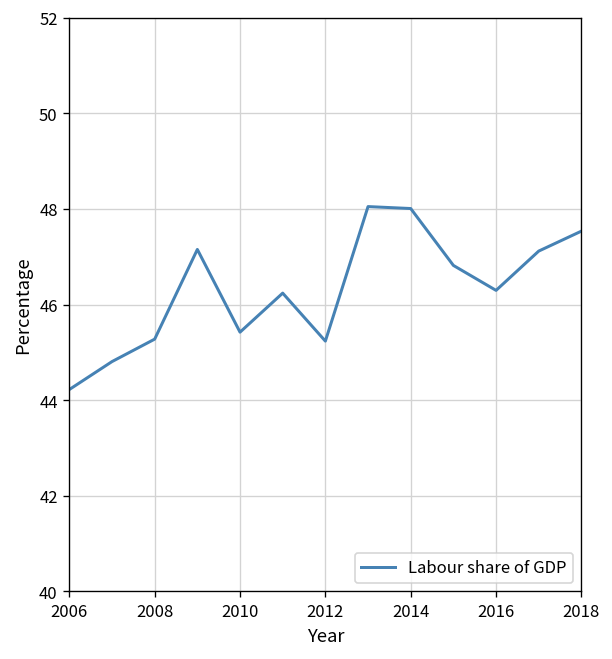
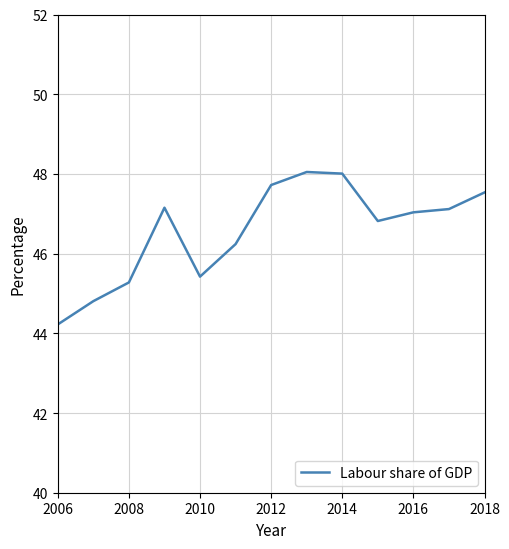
  {
    "2006": 44.2,
    "2008": 45.3,
    "2010": 45.4,
-   "2012": 45.2,
+   "2012": 47.7,
    "2014": 48.0,
-   "2016": 46.3,
+   "2016": 47.0,
    "2018": 47.5
  }
